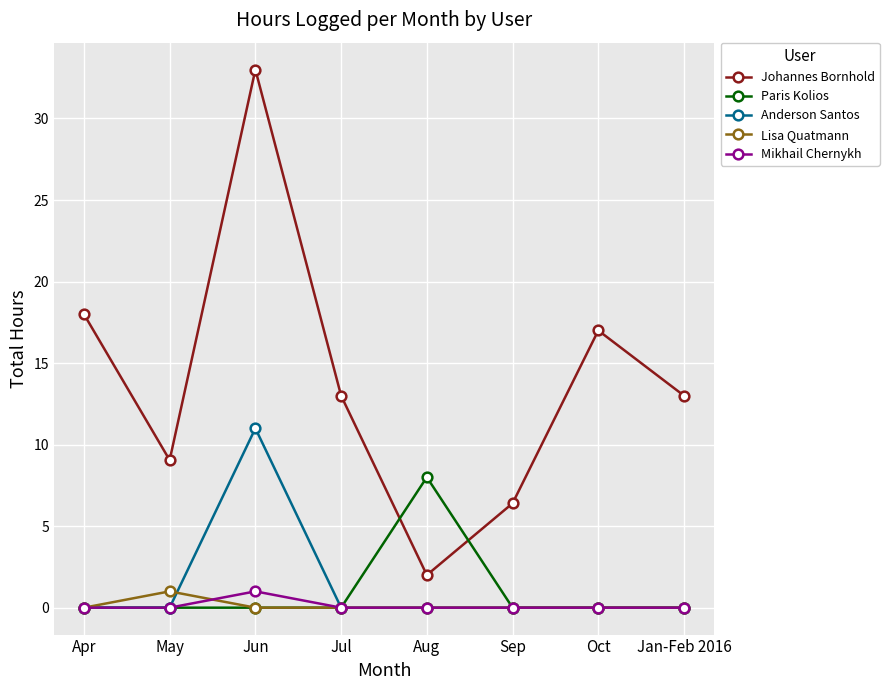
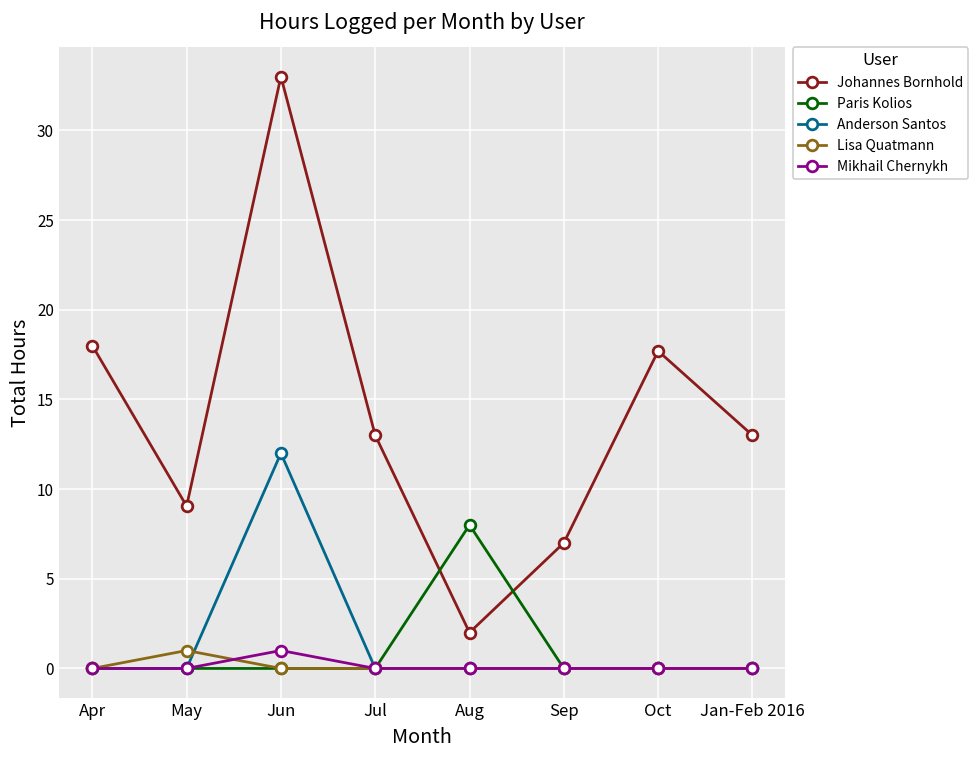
  {
    "Johannes Bornhold": {
      "Apr": 18.0,
      "May": 9.1,
      "Jun": 33.0,
      "Jul": 13.0,
      "Aug": 2.0,
-     "Sep": 6.4,
-     "Oct": 17.0,
+     "Sep": 7.0,
+     "Oct": 17.7,
      "Jan-Feb 2016": 13.0
    },
    "Paris Kolios": {
      "Aug": 8.0
    },
    "Anderson Santos": {
-     "Jun": 11
+     "Jun": 12
    },
    "Lisa Quatmann": {
      "May": 1.0
    },
    "Mikhail Chernykh": {
      "Jun": 1.0
    }
  }
